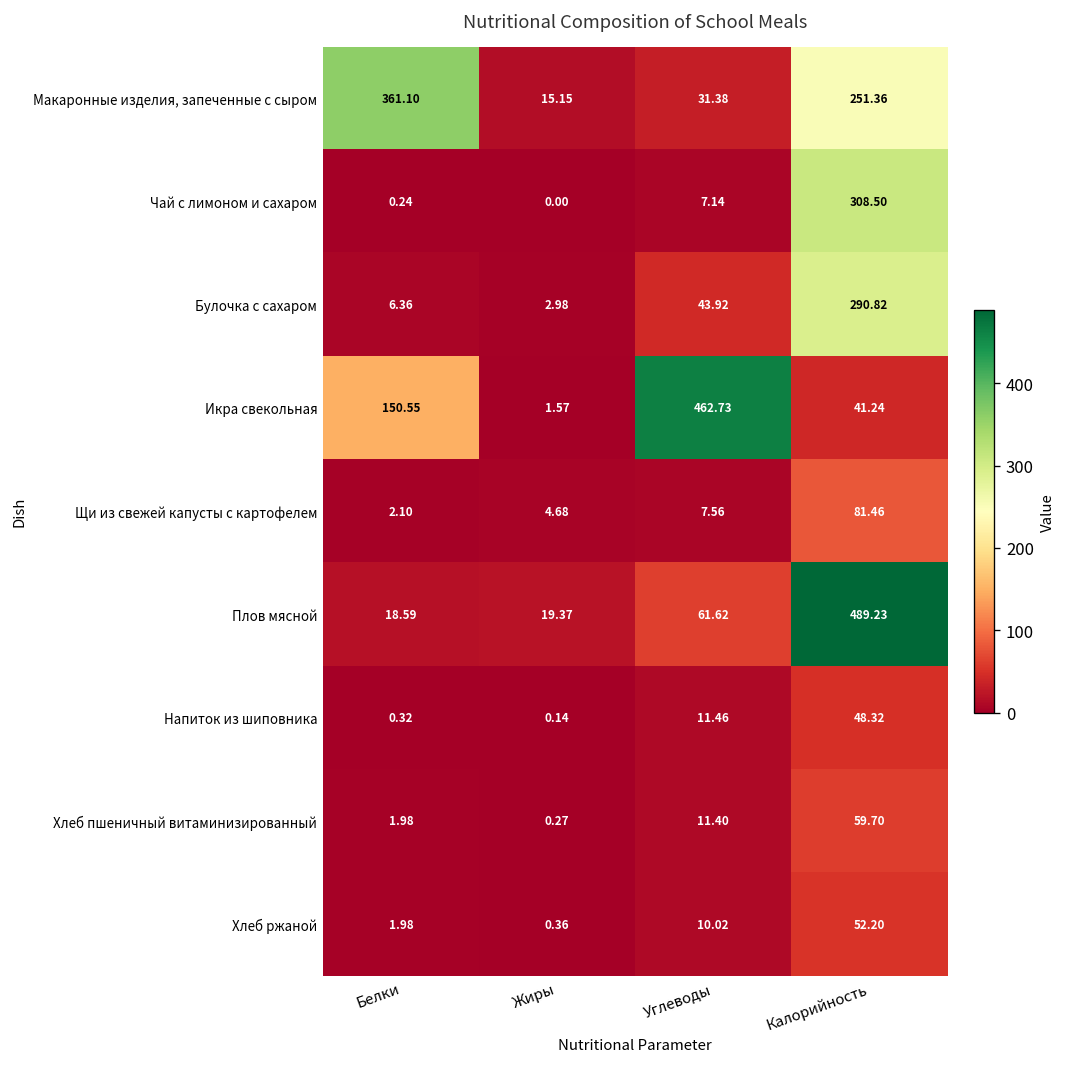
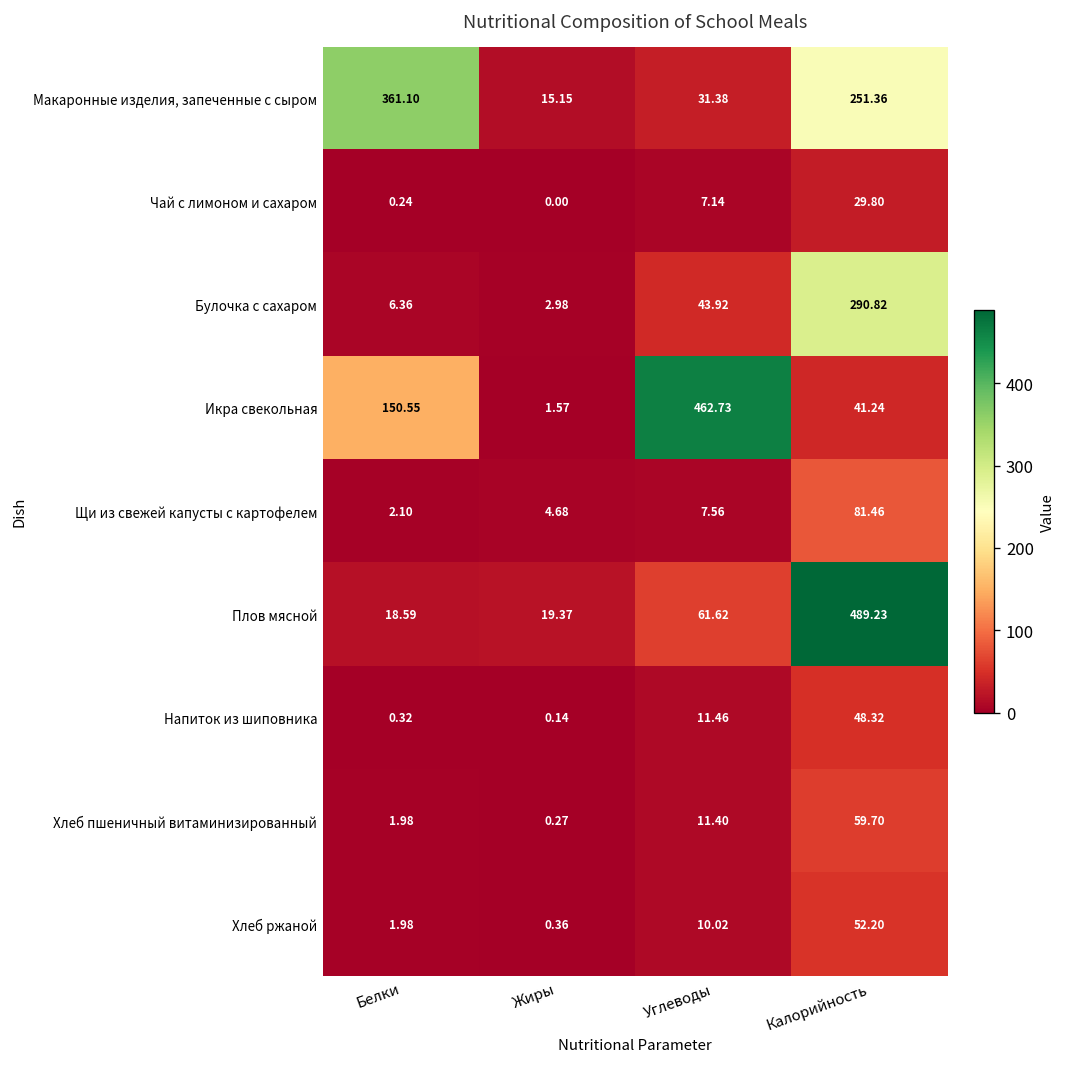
  {
    "Макаронные изделия, запеченные с сыром": {
      "Белки": 361.10,
      "Жиры": 15.15,
      "Углеводы": 31.38,
      "Калорийность": 251.36
    },
    "Чай с лимоном и сахаром": {
      "Белки": 0.24,
      "Жиры": 0.00,
      "Углеводы": 7.14,
-     "Калорийность": 308.50
+     "Калорийность": 29.80
    },
    "Булочка с сахаром": {
      "Белки": 6.36,
      "Жиры": 2.98,
      "Углеводы": 43.92,
      "Калорийность": 290.82
    },
    "Икра свекольная": {
      "Белки": 150.55,
      "Жиры": 1.57,
      "Углеводы": 462.73,
      "Калорийность": 41.24
    },
    "Щи из свежей капусты с картофелем": {
      "Белки": 2.10,
      "Жиры": 4.68,
      "Углеводы": 7.56,
      "Калорийность": 81.46
    },
    "Плов мясной": {
      "Белки": 18.59,
      "Жиры": 19.37,
      "Углеводы": 61.62,
      "Калорийность": 489.23
    },
    "Напиток из шиповника": {
      "Белки": 0.32,
      "Жиры": 0.14,
      "Углеводы": 11.46,
      "Калорийность": 48.32
    },
    "Хлеб пшеничный витаминизированный": {
      "Белки": 1.98,
      "Жиры": 0.27,
      "Углеводы": 11.40,
      "Калорийность": 59.70
    },
    "Хлеб ржаной": {
      "Белки": 1.98,
      "Жиры": 0.36,
      "Углеводы": 10.02,
      "Калорийность": 52.20
    }
  }
